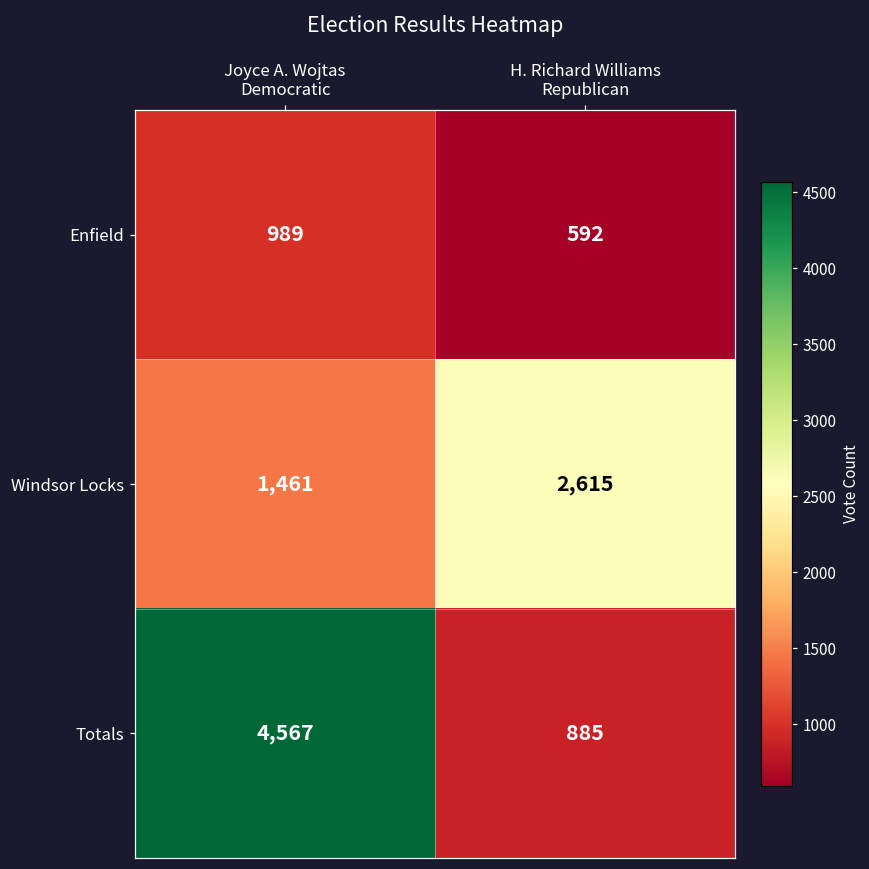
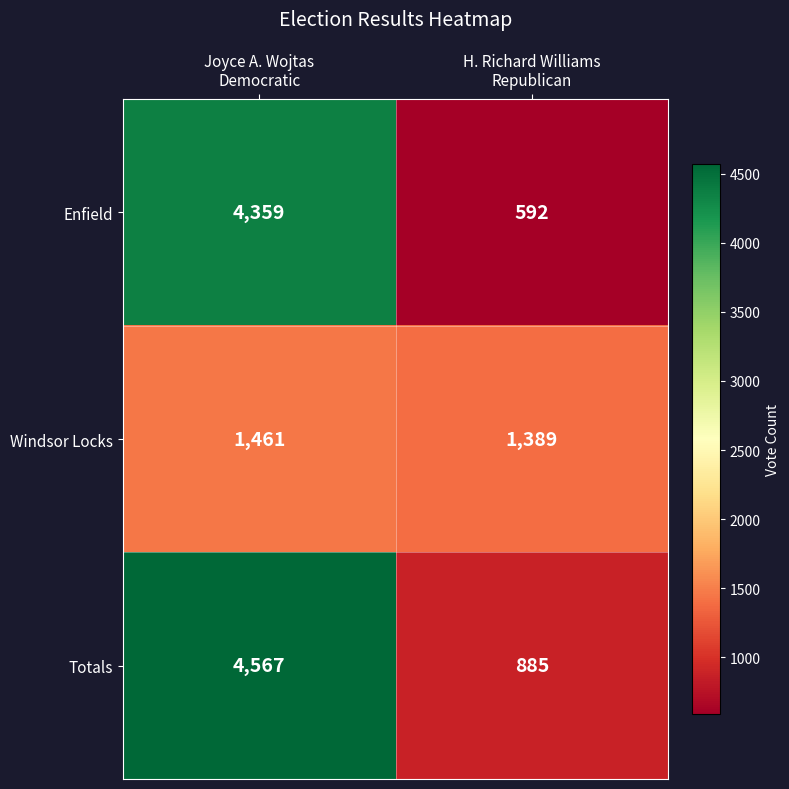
  {
    "Enfield": {
-     "Joyce A. Wojtas Democratic": "989",
+     "Joyce A. Wojtas Democratic": "4,359",
      "H. Richard Williams Republican": "592"
    },
    "Windsor Locks": {
      "Joyce A. Wojtas Democratic": "1,461",
-     "H. Richard Williams Republican": "2,615"
+     "H. Richard Williams Republican": "1,389"
    },
    "Totals": {
      "Joyce A. Wojtas Democratic": "4,567",
      "H. Richard Williams Republican": "885"
    }
  }
